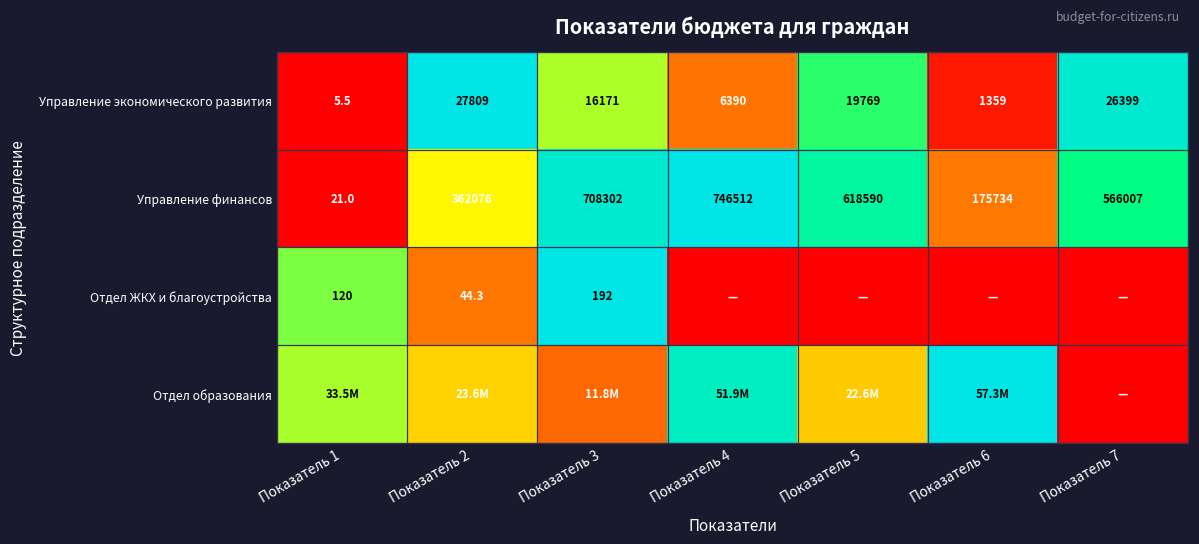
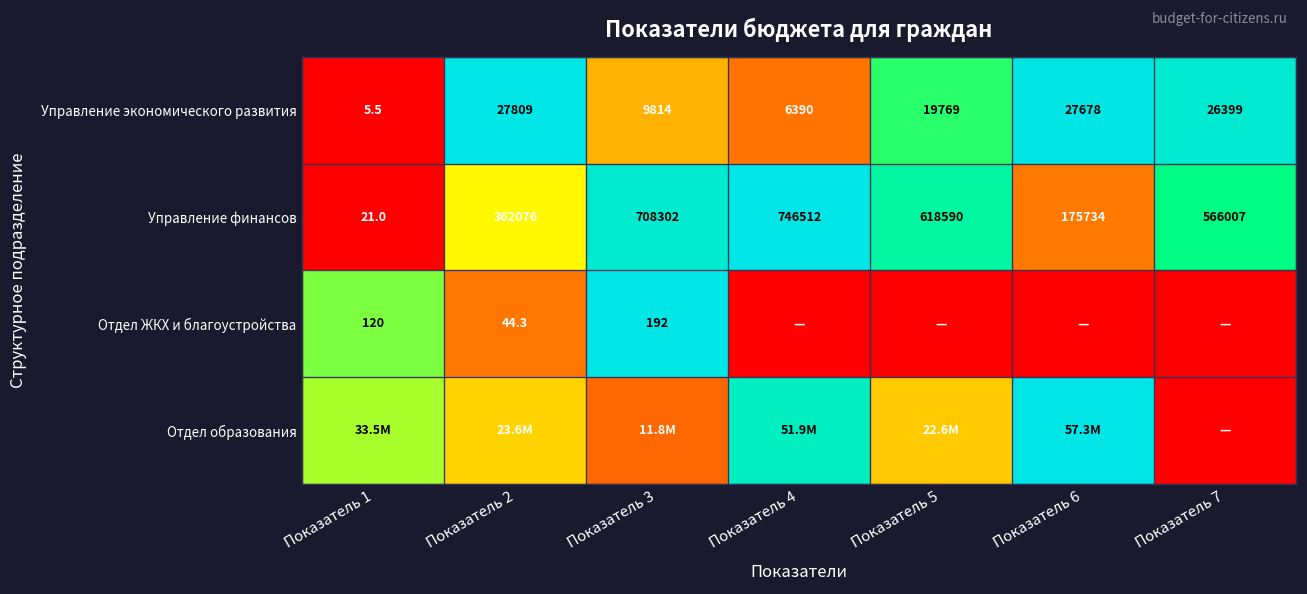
  {
    "Управление экономического развития": {
      "Показатель 1": "5.5",
      "Показатель 2": "27809",
-     "Показатель 3": "16171",
+     "Показатель 3": "9814",
      "Показатель 4": "6390",
      "Показатель 5": "19769",
-     "Показатель 6": "1359",
+     "Показатель 6": "27678",
      "Показатель 7": "26399"
    },
    "Управление финансов": {
      "Показатель 1": "21.0",
      "Показатель 2": "362076",
      "Показатель 3": "708302",
      "Показатель 4": "746512",
      "Показатель 5": "618590",
      "Показатель 6": "175734",
      "Показатель 7": "566007"
    },
    "Отдел ЖКХ и благоустройства": {
      "Показатель 1": "120",
      "Показатель 2": "44.3",
      "Показатель 3": "192"
    },
    "Отдел образования": {
      "Показатель 1": "33.5M",
      "Показатель 2": "23.6M",
      "Показатель 3": "11.8M",
      "Показатель 4": "51.9M",
      "Показатель 5": "22.6M",
      "Показатель 6": "57.3M"
    }
  }
